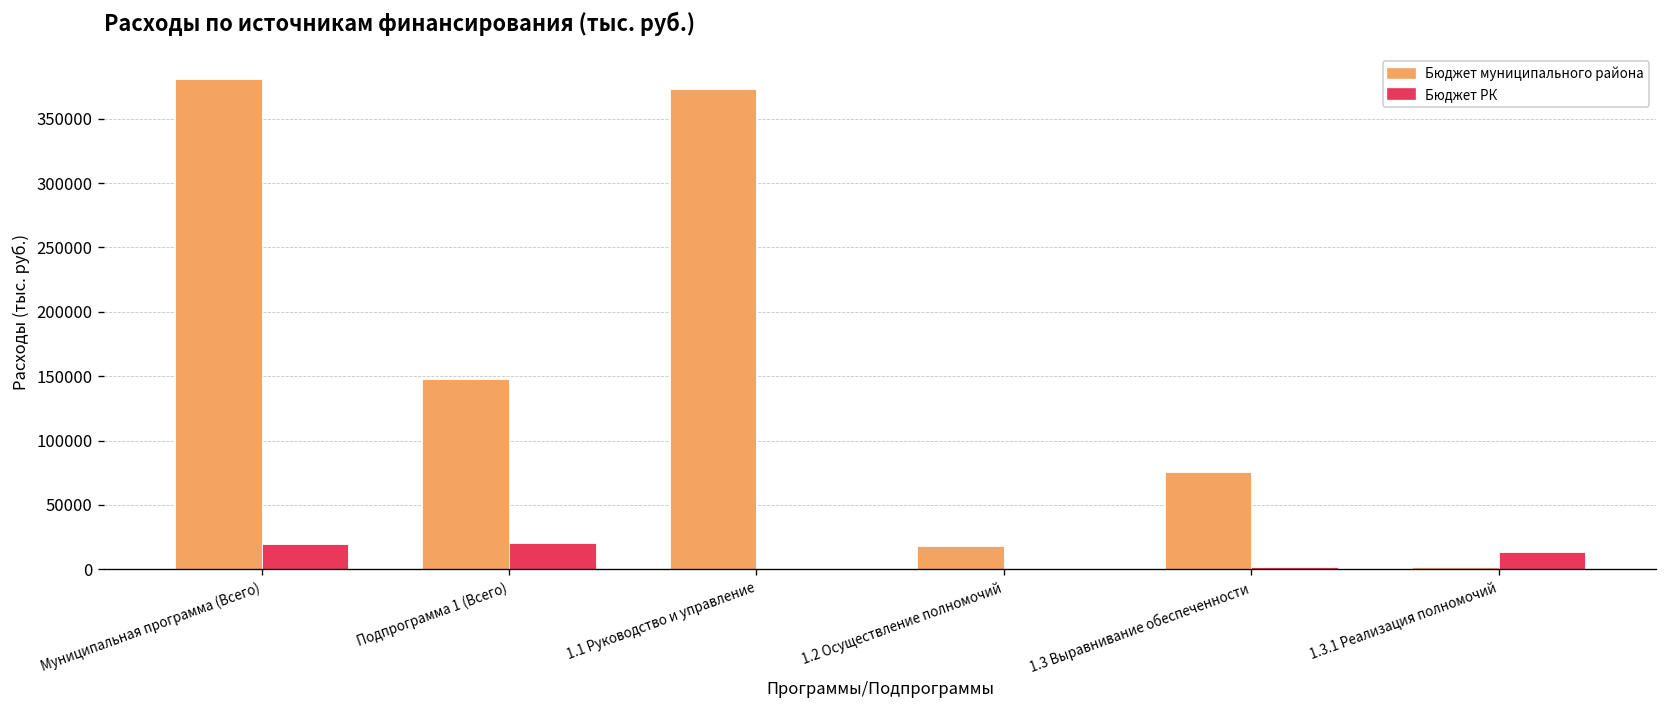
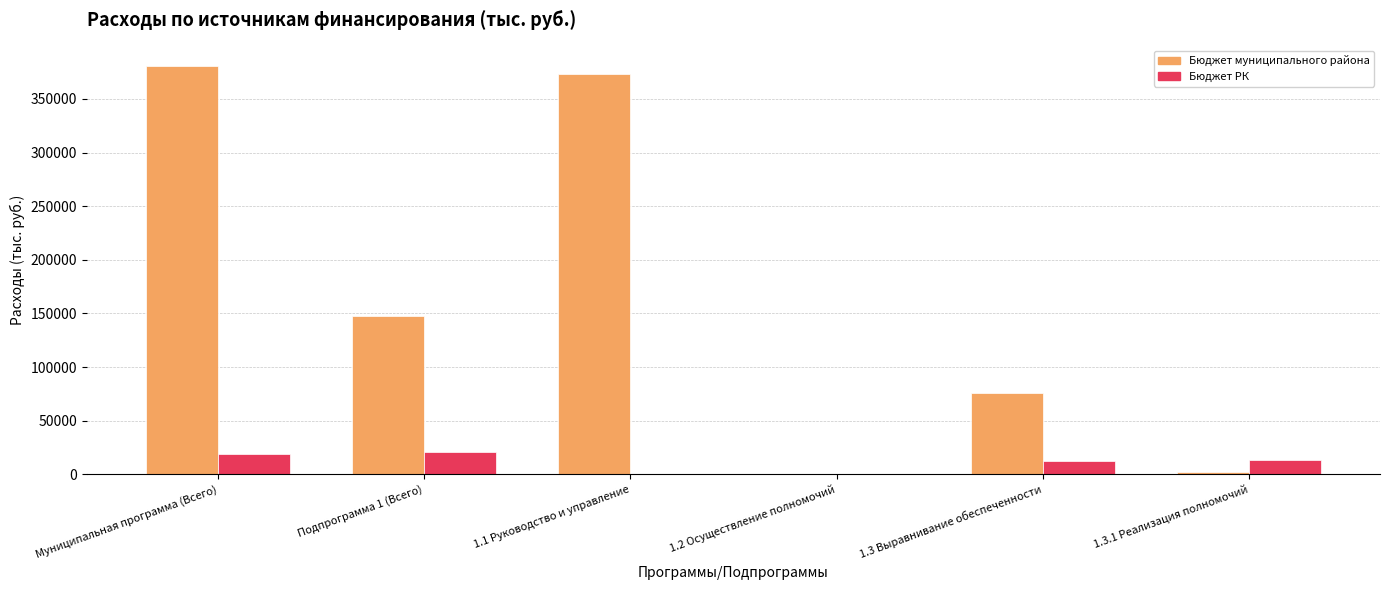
  {
    "Бюджет муниципального района": {
      "Муниципальная программа (Всего)": 381000,
      "Подпрограмма 1 (Всего)": 148000,
      "1.1 Руководство и управление": 373000,
-     "1.2 Осуществление полномочий": 18000,
+     "1.2 Осуществление полномочий": 0,
      "1.3 Выравнивание обеспеченности": 76000
    },
    "Бюджет РК": {
      "Муниципальная программа (Всего)": 19000,
      "Подпрограмма 1 (Всего)": 21000,
      "1.1 Руководство и управление": 0,
      "1.2 Осуществление полномочий": 0,
-     "1.3 Выравнивание обеспеченности": 2000,
+     "1.3 Выравнивание обеспеченности": 12000,
      "1.3.1 Реализация полномочий": 14000
    }
  }
